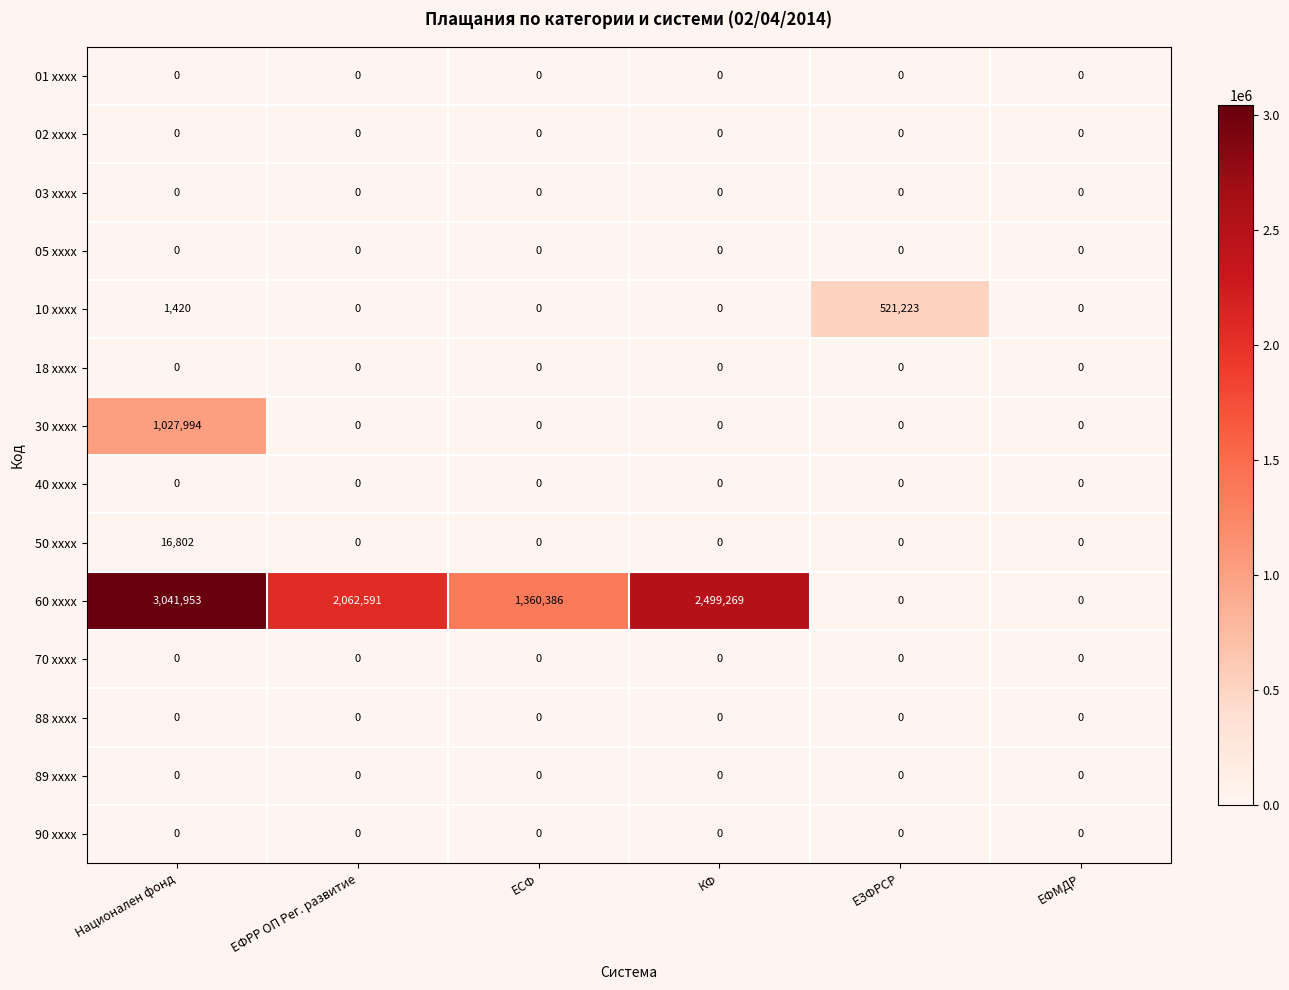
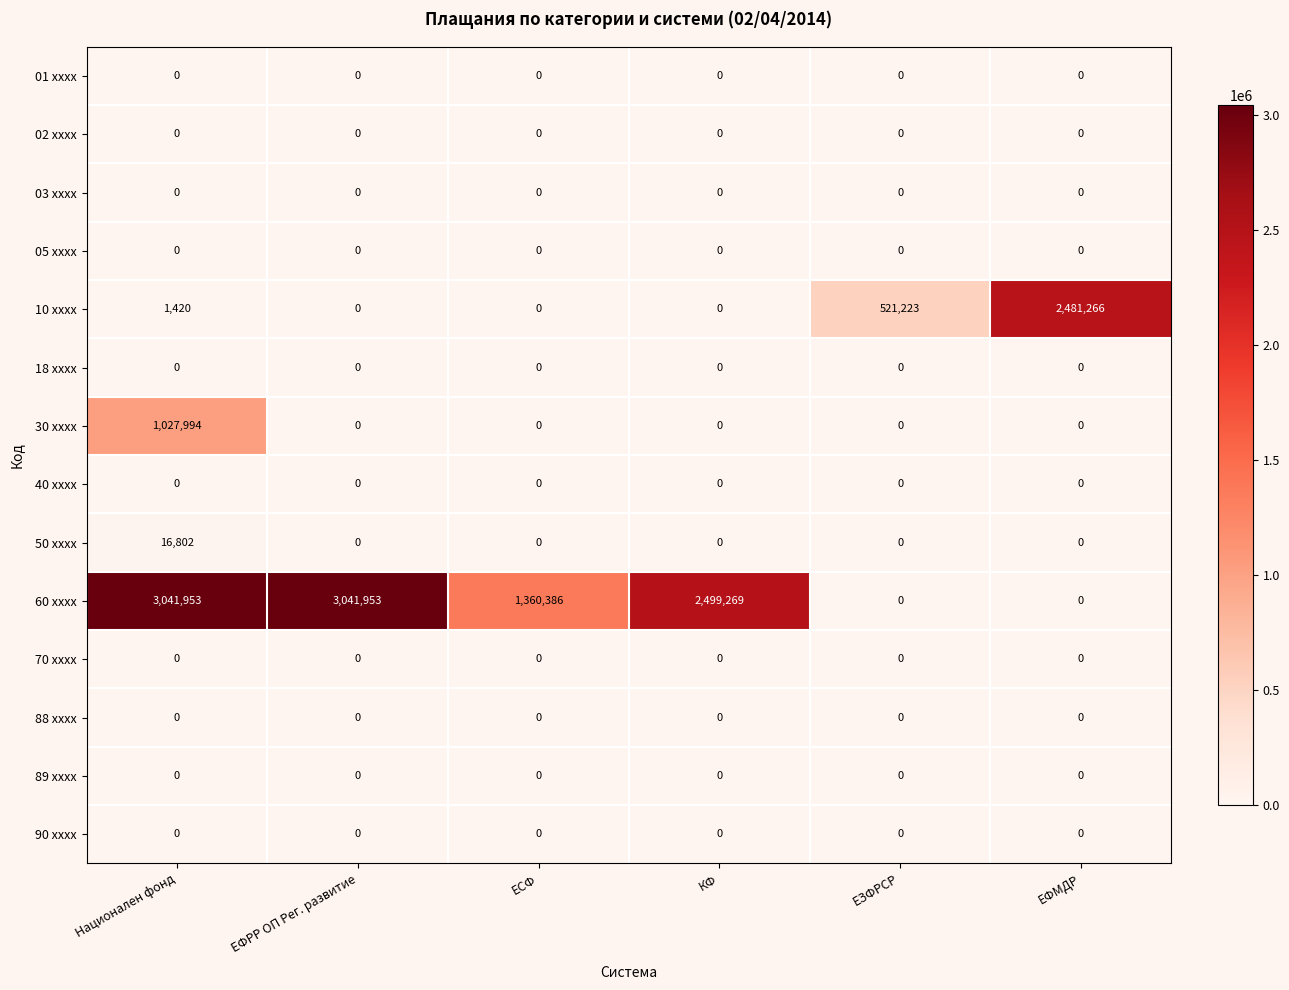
  {
    "01 xxxx": {
      "Национален фонд": "0",
      "ЕФРР ОП Рег. развитие": "0",
      "ЕСФ": "0",
      "КФ": "0",
      "ЕЗФРСР": "0",
      "ЕФМДР": "0"
    },
    "02 xxxx": {
      "Национален фонд": "0",
      "ЕФРР ОП Рег. развитие": "0",
      "ЕСФ": "0",
      "КФ": "0",
      "ЕЗФРСР": "0",
      "ЕФМДР": "0"
    },
    "03 xxxx": {
      "Национален фонд": "0",
      "ЕФРР ОП Рег. развитие": "0",
      "ЕСФ": "0",
      "КФ": "0",
      "ЕЗФРСР": "0",
      "ЕФМДР": "0"
    },
    "05 xxxx": {
      "Национален фонд": "0",
      "ЕФРР ОП Рег. развитие": "0",
      "ЕСФ": "0",
      "КФ": "0",
      "ЕЗФРСР": "0",
      "ЕФМДР": "0"
    },
    "10 xxxx": {
      "Национален фонд": "1,420",
      "ЕФРР ОП Рег. развитие": "0",
      "ЕСФ": "0",
      "КФ": "0",
      "ЕЗФРСР": "521,223",
-     "ЕФМДР": "0"
+     "ЕФМДР": "2,481,266"
    },
    "18 xxxx": {
      "Национален фонд": "0",
      "ЕФРР ОП Рег. развитие": "0",
      "ЕСФ": "0",
      "КФ": "0",
      "ЕЗФРСР": "0",
      "ЕФМДР": "0"
    },
    "30 xxxx": {
      "Национален фонд": "1,027,994",
      "ЕФРР ОП Рег. развитие": "0",
      "ЕСФ": "0",
      "КФ": "0",
      "ЕЗФРСР": "0",
      "ЕФМДР": "0"
    },
    "40 xxxx": {
      "Национален фонд": "0",
      "ЕФРР ОП Рег. развитие": "0",
      "ЕСФ": "0",
      "КФ": "0",
      "ЕЗФРСР": "0",
      "ЕФМДР": "0"
    },
    "50 xxxx": {
      "Национален фонд": "16,802",
      "ЕФРР ОП Рег. развитие": "0",
      "ЕСФ": "0",
      "КФ": "0",
      "ЕЗФРСР": "0",
      "ЕФМДР": "0"
    },
    "60 xxxx": {
      "Национален фонд": "3,041,953",
-     "ЕФРР ОП Рег. развитие": "2,062,591",
+     "ЕФРР ОП Рег. развитие": "3,041,953",
      "ЕСФ": "1,360,386",
      "КФ": "2,499,269",
      "ЕЗФРСР": "0",
      "ЕФМДР": "0"
    },
    "70 xxxx": {
      "Национален фонд": "0",
      "ЕФРР ОП Рег. развитие": "0",
      "ЕСФ": "0",
      "КФ": "0",
      "ЕЗФРСР": "0",
      "ЕФМДР": "0"
    },
    "88 xxxx": {
      "Национален фонд": "0",
      "ЕФРР ОП Рег. развитие": "0",
      "ЕСФ": "0",
      "КФ": "0",
      "ЕЗФРСР": "0",
      "ЕФМДР": "0"
    },
    "89 xxxx": {
      "Национален фонд": "0",
      "ЕФРР ОП Рег. развитие": "0",
      "ЕСФ": "0",
      "КФ": "0",
      "ЕЗФРСР": "0",
      "ЕФМДР": "0"
    },
    "90 xxxx": {
      "Национален фонд": "0",
      "ЕФРР ОП Рег. развитие": "0",
      "ЕСФ": "0",
      "КФ": "0",
      "ЕЗФРСР": "0",
      "ЕФМДР": "0"
    }
  }
